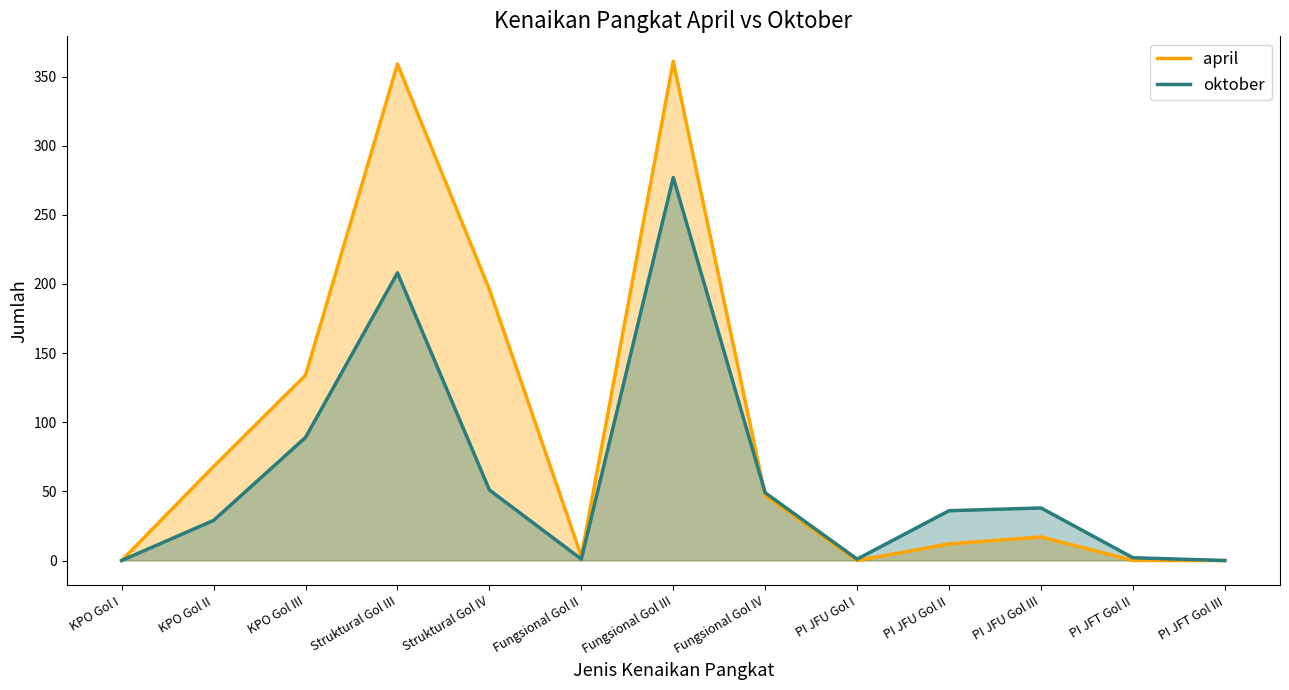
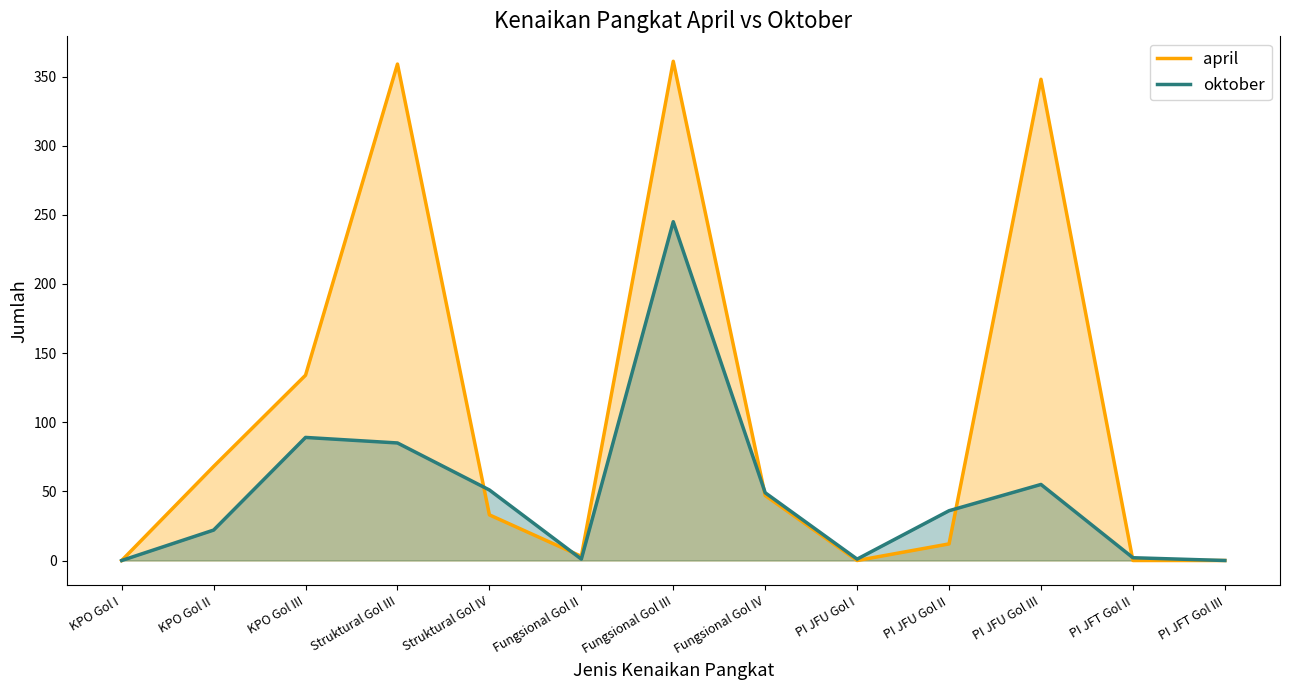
  {
    "april": {
      "KPO Gol II": 68,
      "KPO Gol III": 134,
      "Struktural Gol III": 359,
-     "Struktural Gol IV": 196,
+     "Struktural Gol IV": 33,
      "Fungsional Gol II": 3,
      "Fungsional Gol III": 361,
      "Fungsional Gol IV": 47,
      "PI JFU Gol II": 12,
-     "PI JFU Gol III": 17,
+     "PI JFU Gol III": 348,
      "PI JFT Gol II": 0
    },
    "oktober": {
-     "KPO Gol II": 29,
+     "KPO Gol II": 22,
      "KPO Gol III": 89,
-     "Struktural Gol III": 208,
+     "Struktural Gol III": 85,
      "Struktural Gol IV": 51,
      "Fungsional Gol II": 1,
-     "Fungsional Gol III": 277,
+     "Fungsional Gol III": 245,
      "Fungsional Gol IV": 49,
      "PI JFU Gol II": 36,
-     "PI JFU Gol III": 38,
+     "PI JFU Gol III": 55,
      "PI JFT Gol II": 2
    }
  }
